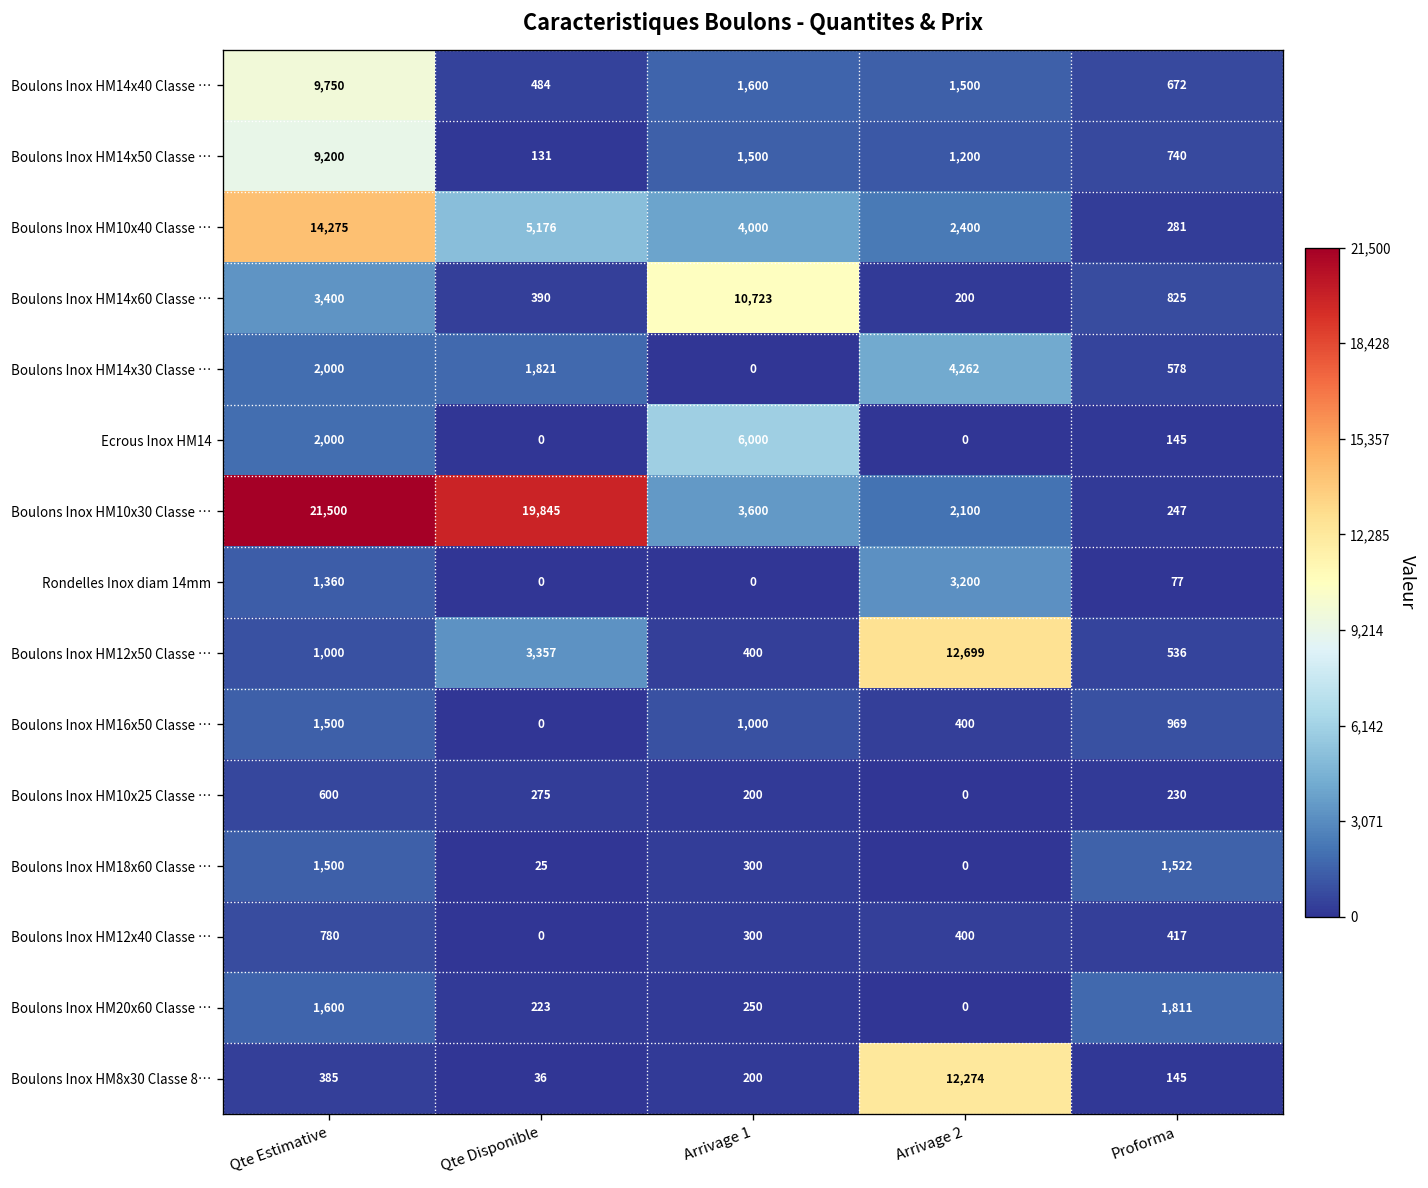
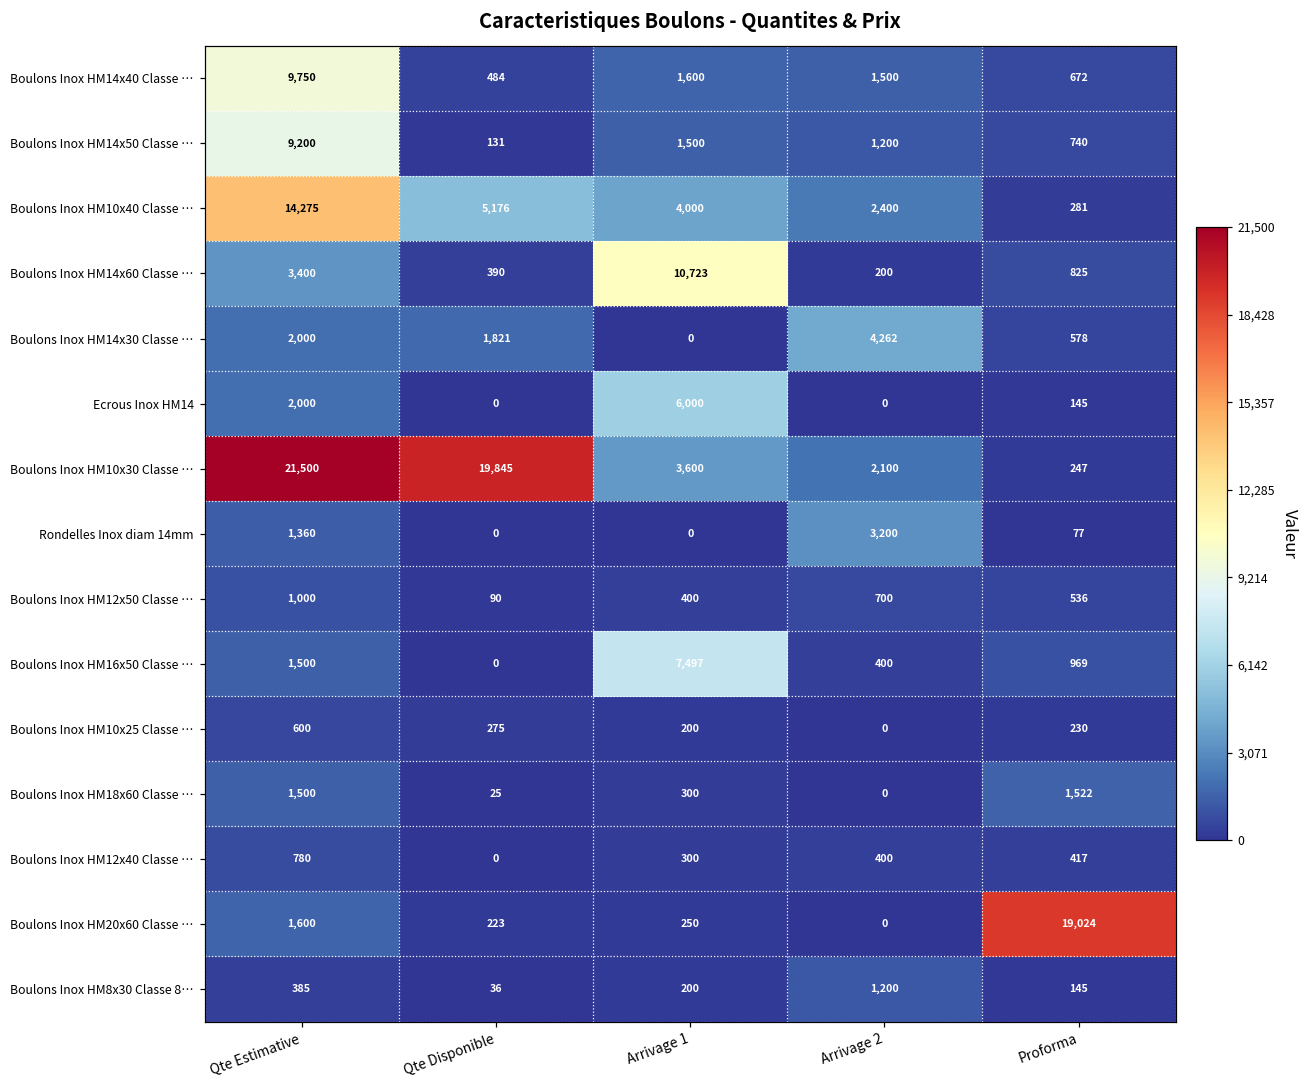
  {
    "Boulons Inox HM14x40 Classe …": {
      "Qte Estimative": "9,750",
      "Qte Disponible": "484",
      "Arrivage 1": "1,600",
      "Arrivage 2": "1,500",
      "Proforma": "672"
    },
    "Boulons Inox HM14x50 Classe …": {
      "Qte Estimative": "9,200",
      "Qte Disponible": "131",
      "Arrivage 1": "1,500",
      "Arrivage 2": "1,200",
      "Proforma": "740"
    },
    "Boulons Inox HM10x40 Classe …": {
      "Qte Estimative": "14,275",
      "Qte Disponible": "5,176",
      "Arrivage 1": "4,000",
      "Arrivage 2": "2,400",
      "Proforma": "281"
    },
    "Boulons Inox HM14x60 Classe …": {
      "Qte Estimative": "3,400",
      "Qte Disponible": "390",
      "Arrivage 1": "10,723",
      "Arrivage 2": "200",
      "Proforma": "825"
    },
    "Boulons Inox HM14x30 Classe …": {
      "Qte Estimative": "2,000",
      "Qte Disponible": "1,821",
      "Arrivage 1": "0",
      "Arrivage 2": "4,262",
      "Proforma": "578"
    },
    "Ecrous Inox HM14": {
      "Qte Estimative": "2,000",
      "Qte Disponible": "0",
      "Arrivage 1": "6,000",
      "Arrivage 2": "0",
      "Proforma": "145"
    },
    "Boulons Inox HM10x30 Classe …": {
      "Qte Estimative": "21,500",
      "Qte Disponible": "19,845",
      "Arrivage 1": "3,600",
      "Arrivage 2": "2,100",
      "Proforma": "247"
    },
    "Rondelles Inox diam 14mm": {
      "Qte Estimative": "1,360",
      "Qte Disponible": "0",
      "Arrivage 1": "0",
      "Arrivage 2": "3,200",
      "Proforma": "77"
    },
    "Boulons Inox HM12x50 Classe …": {
      "Qte Estimative": "1,000",
-     "Qte Disponible": "3,357",
+     "Qte Disponible": "90",
      "Arrivage 1": "400",
-     "Arrivage 2": "12,699",
+     "Arrivage 2": "700",
      "Proforma": "536"
    },
    "Boulons Inox HM16x50 Classe …": {
      "Qte Estimative": "1,500",
      "Qte Disponible": "0",
-     "Arrivage 1": "1,000",
+     "Arrivage 1": "7,497",
      "Arrivage 2": "400",
      "Proforma": "969"
    },
    "Boulons Inox HM10x25 Classe …": {
      "Qte Estimative": "600",
      "Qte Disponible": "275",
      "Arrivage 1": "200",
      "Arrivage 2": "0",
      "Proforma": "230"
    },
    "Boulons Inox HM18x60 Classe …": {
      "Qte Estimative": "1,500",
      "Qte Disponible": "25",
      "Arrivage 1": "300",
      "Arrivage 2": "0",
      "Proforma": "1,522"
    },
    "Boulons Inox HM12x40 Classe …": {
      "Qte Estimative": "780",
      "Qte Disponible": "0",
      "Arrivage 1": "300",
      "Arrivage 2": "400",
      "Proforma": "417"
    },
    "Boulons Inox HM20x60 Classe …": {
      "Qte Estimative": "1,600",
      "Qte Disponible": "223",
      "Arrivage 1": "250",
      "Arrivage 2": "0",
-     "Proforma": "1,811"
+     "Proforma": "19,024"
    },
    "Boulons Inox HM8x30 Classe 8…": {
      "Qte Estimative": "385",
      "Qte Disponible": "36",
      "Arrivage 1": "200",
-     "Arrivage 2": "12,274",
+     "Arrivage 2": "1,200",
      "Proforma": "145"
    }
  }
